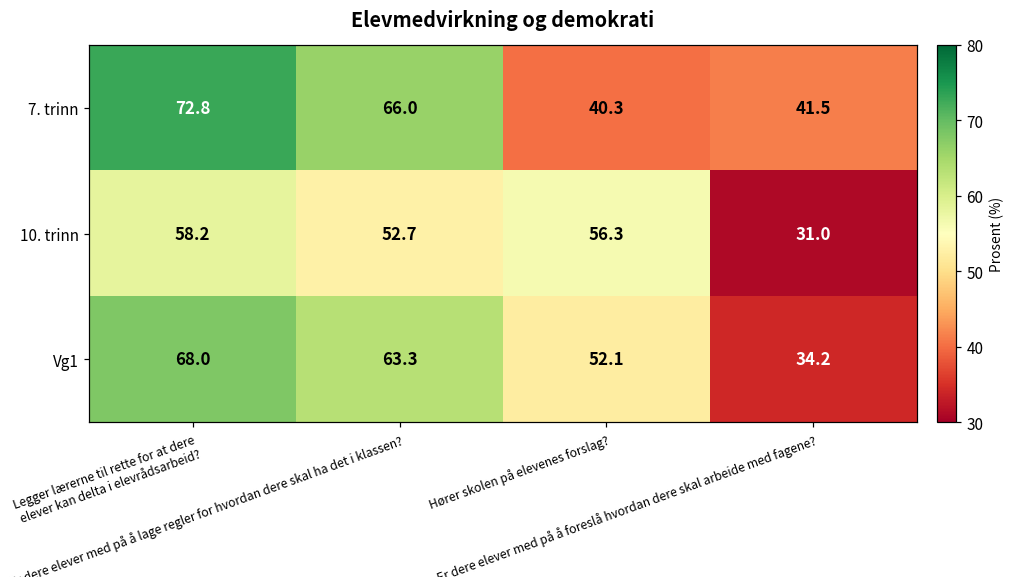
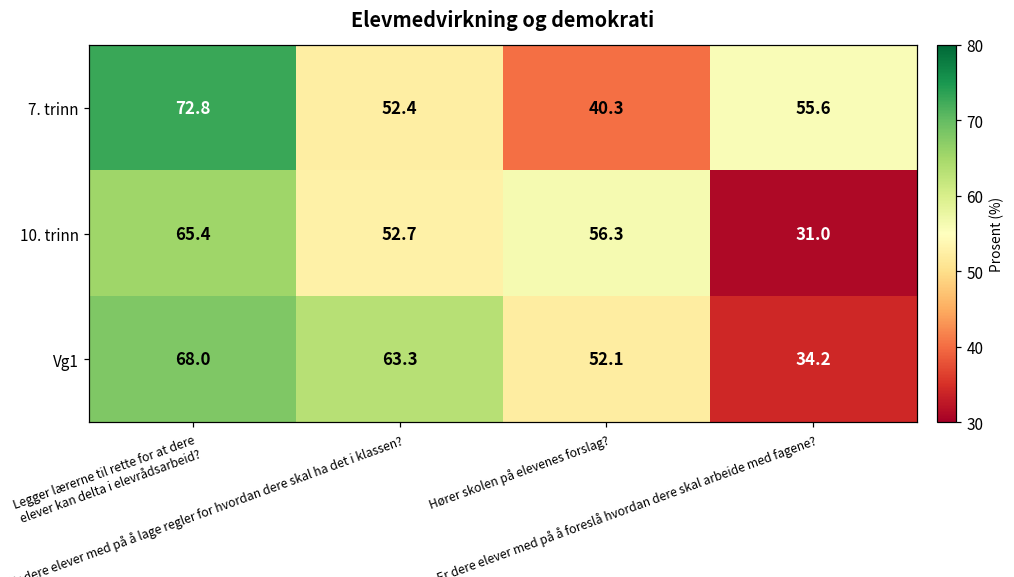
  {
    "7. trinn": {
      "Legger lærerne til rette for at dere elever kan delta i elevrådsarbeid?": 72.8,
-     "Er dere elever med på å lage regler for hvordan dere skal ha det i klassen?": 66.0,
+     "Er dere elever med på å lage regler for hvordan dere skal ha det i klassen?": 52.4,
      "Hører skolen på elevenes forslag?": 40.3,
-     "Er dere elever med på å foreslå hvordan dere skal arbeide med fagene?": 41.5
+     "Er dere elever med på å foreslå hvordan dere skal arbeide med fagene?": 55.6
    },
    "10. trinn": {
-     "Legger lærerne til rette for at dere elever kan delta i elevrådsarbeid?": 58.2,
+     "Legger lærerne til rette for at dere elever kan delta i elevrådsarbeid?": 65.4,
      "Er dere elever med på å lage regler for hvordan dere skal ha det i klassen?": 52.7,
      "Hører skolen på elevenes forslag?": 56.3,
      "Er dere elever med på å foreslå hvordan dere skal arbeide med fagene?": 31.0
    },
    "Vg1": {
      "Legger lærerne til rette for at dere elever kan delta i elevrådsarbeid?": 68.0,
      "Er dere elever med på å lage regler for hvordan dere skal ha det i klassen?": 63.3,
      "Hører skolen på elevenes forslag?": 52.1,
      "Er dere elever med på å foreslå hvordan dere skal arbeide med fagene?": 34.2
    }
  }
